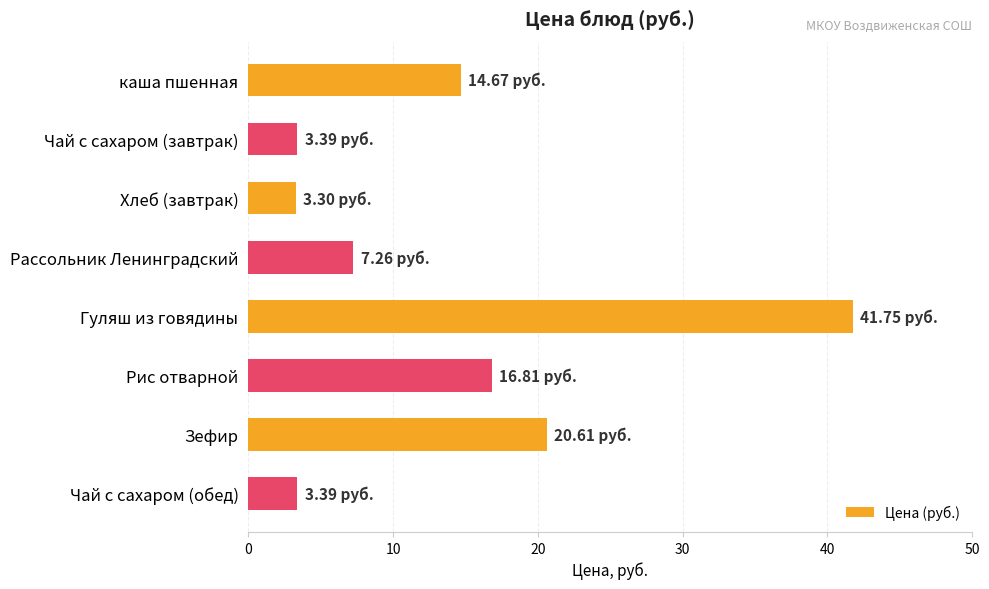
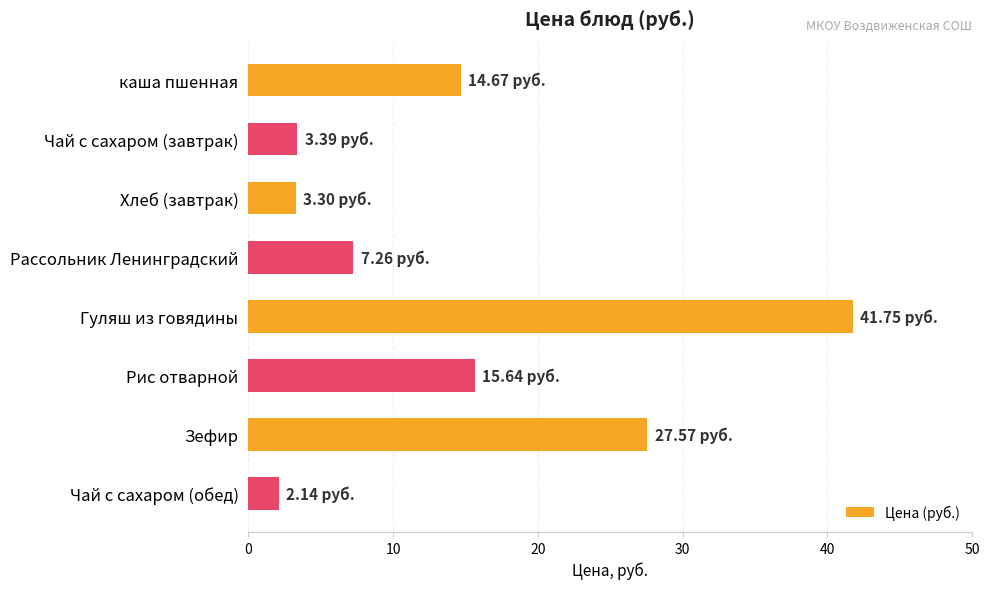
  {
    "каша пшенная": 14.67,
    "Чай с сахаром (завтрак)": 3.39,
    "Хлеб (завтрак)": 3.30,
    "Рассольник Ленинградский": 7.26,
    "Гуляш из говядины": 41.75,
-   "Рис отварной": 16.81,
-   "Зефир": 20.61,
-   "Чай с сахаром (обед)": 3.39
+   "Рис отварной": 15.64,
+   "Зефир": 27.57,
+   "Чай с сахаром (обед)": 2.14
  }
